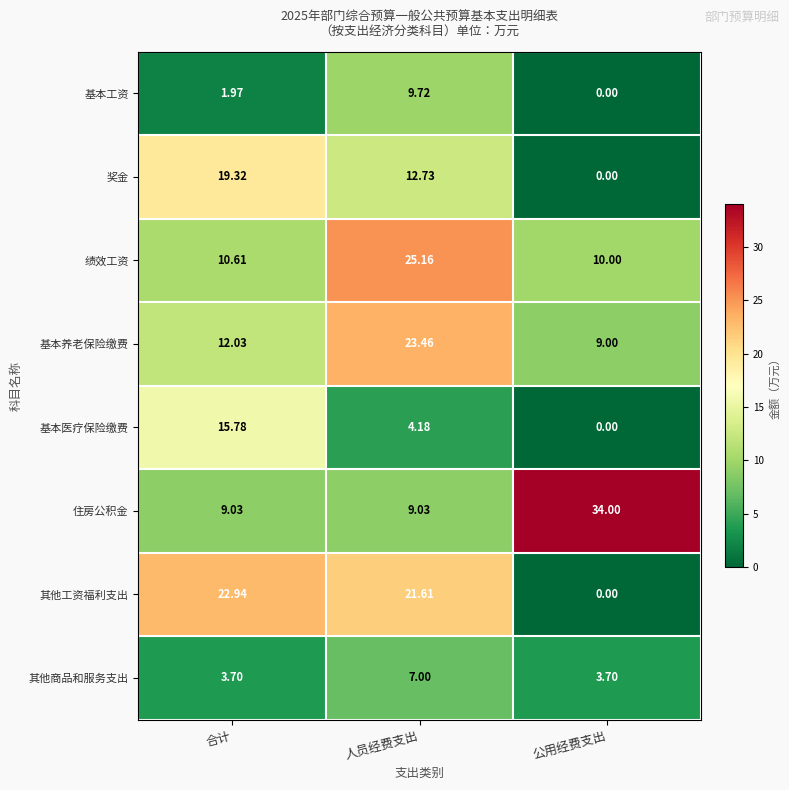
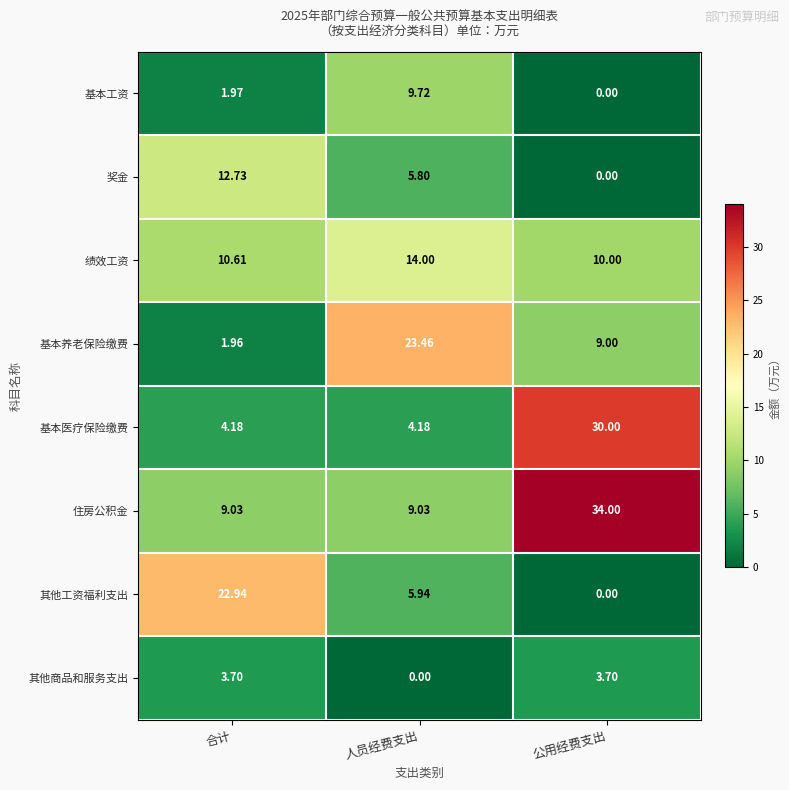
  {
    "基本工资": {
      "合计": 1.97,
      "人员经费支出": 9.72,
      "公用经费支出": 0.00
    },
    "奖金": {
-     "合计": 19.32,
-     "人员经费支出": 12.73,
+     "合计": 12.73,
+     "人员经费支出": 5.80,
      "公用经费支出": 0.00
    },
    "绩效工资": {
      "合计": 10.61,
-     "人员经费支出": 25.16,
+     "人员经费支出": 14.00,
      "公用经费支出": 10.00
    },
    "基本养老保险缴费": {
-     "合计": 12.03,
+     "合计": 1.96,
      "人员经费支出": 23.46,
      "公用经费支出": 9.00
    },
    "基本医疗保险缴费": {
-     "合计": 15.78,
+     "合计": 4.18,
      "人员经费支出": 4.18,
-     "公用经费支出": 0.00
+     "公用经费支出": 30.00
    },
    "住房公积金": {
      "合计": 9.03,
      "人员经费支出": 9.03,
      "公用经费支出": 34.00
    },
    "其他工资福利支出": {
      "合计": 22.94,
-     "人员经费支出": 21.61,
+     "人员经费支出": 5.94,
      "公用经费支出": 0.00
    },
    "其他商品和服务支出": {
      "合计": 3.70,
-     "人员经费支出": 7.00,
+     "人员经费支出": 0.00,
      "公用经费支出": 3.70
    }
  }
